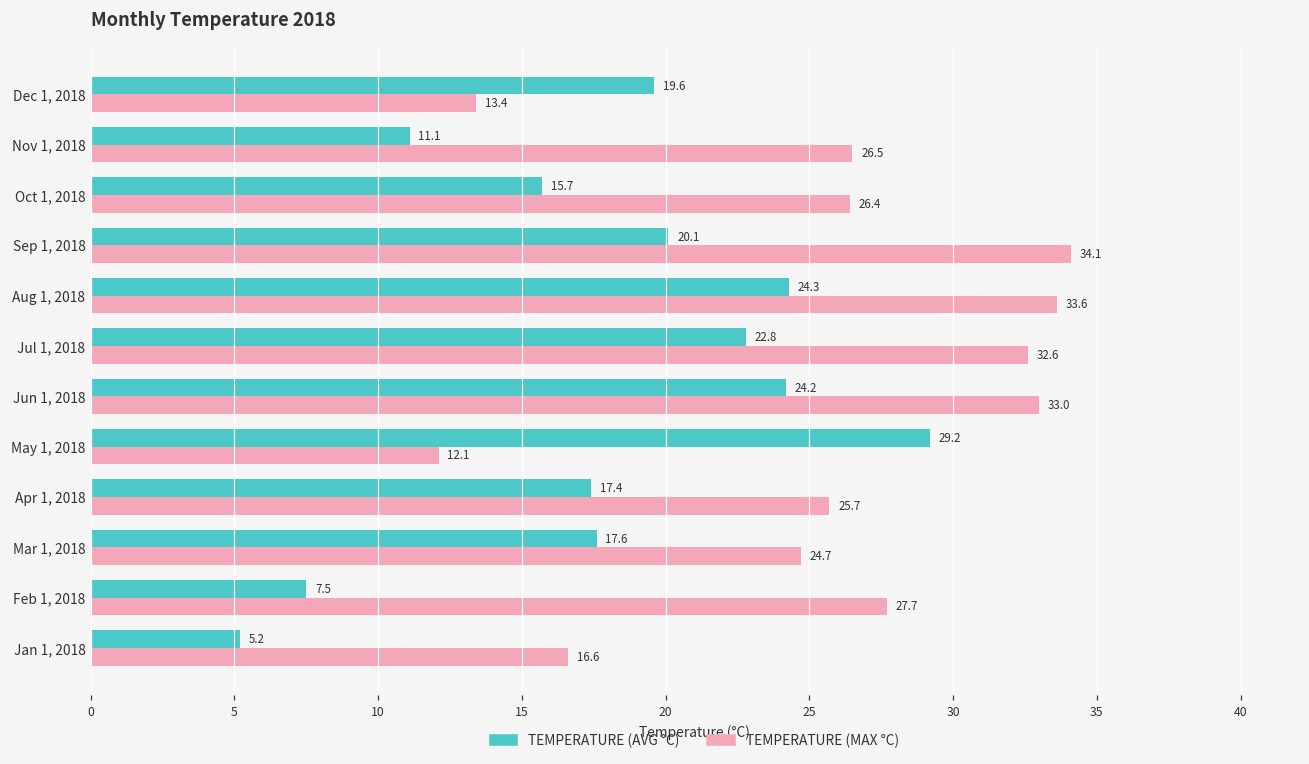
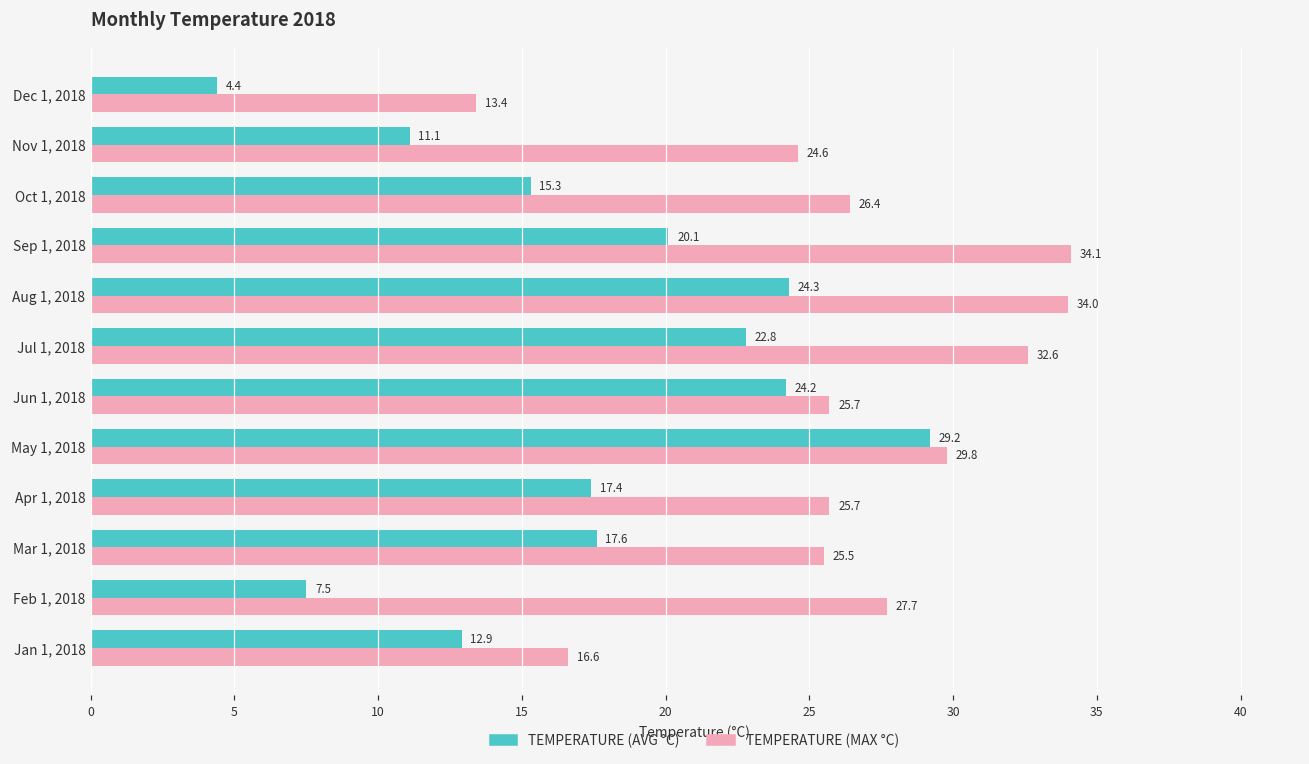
  {
    "TEMPERATURE (AVG °C)": {
-     "Dec 1, 2018": 19.6,
+     "Dec 1, 2018": 4.4,
      "Nov 1, 2018": 11.1,
-     "Oct 1, 2018": 15.7,
+     "Oct 1, 2018": 15.3,
      "Sep 1, 2018": 20.1,
      "Aug 1, 2018": 24.3,
      "Jul 1, 2018": 22.8,
      "Jun 1, 2018": 24.2,
      "May 1, 2018": 29.2,
      "Apr 1, 2018": 17.4,
      "Mar 1, 2018": 17.6,
      "Feb 1, 2018": 7.5,
-     "Jan 1, 2018": 5.2
+     "Jan 1, 2018": 12.9
    },
    "TEMPERATURE (MAX °C)": {
      "Dec 1, 2018": 13.4,
-     "Nov 1, 2018": 26.5,
+     "Nov 1, 2018": 24.6,
      "Oct 1, 2018": 26.4,
      "Sep 1, 2018": 34.1,
-     "Aug 1, 2018": 33.6,
+     "Aug 1, 2018": 34.0,
      "Jul 1, 2018": 32.6,
-     "Jun 1, 2018": 33.0,
-     "May 1, 2018": 12.1,
+     "Jun 1, 2018": 25.7,
+     "May 1, 2018": 29.8,
      "Apr 1, 2018": 25.7,
-     "Mar 1, 2018": 24.7,
+     "Mar 1, 2018": 25.5,
      "Feb 1, 2018": 27.7,
      "Jan 1, 2018": 16.6
    }
  }
